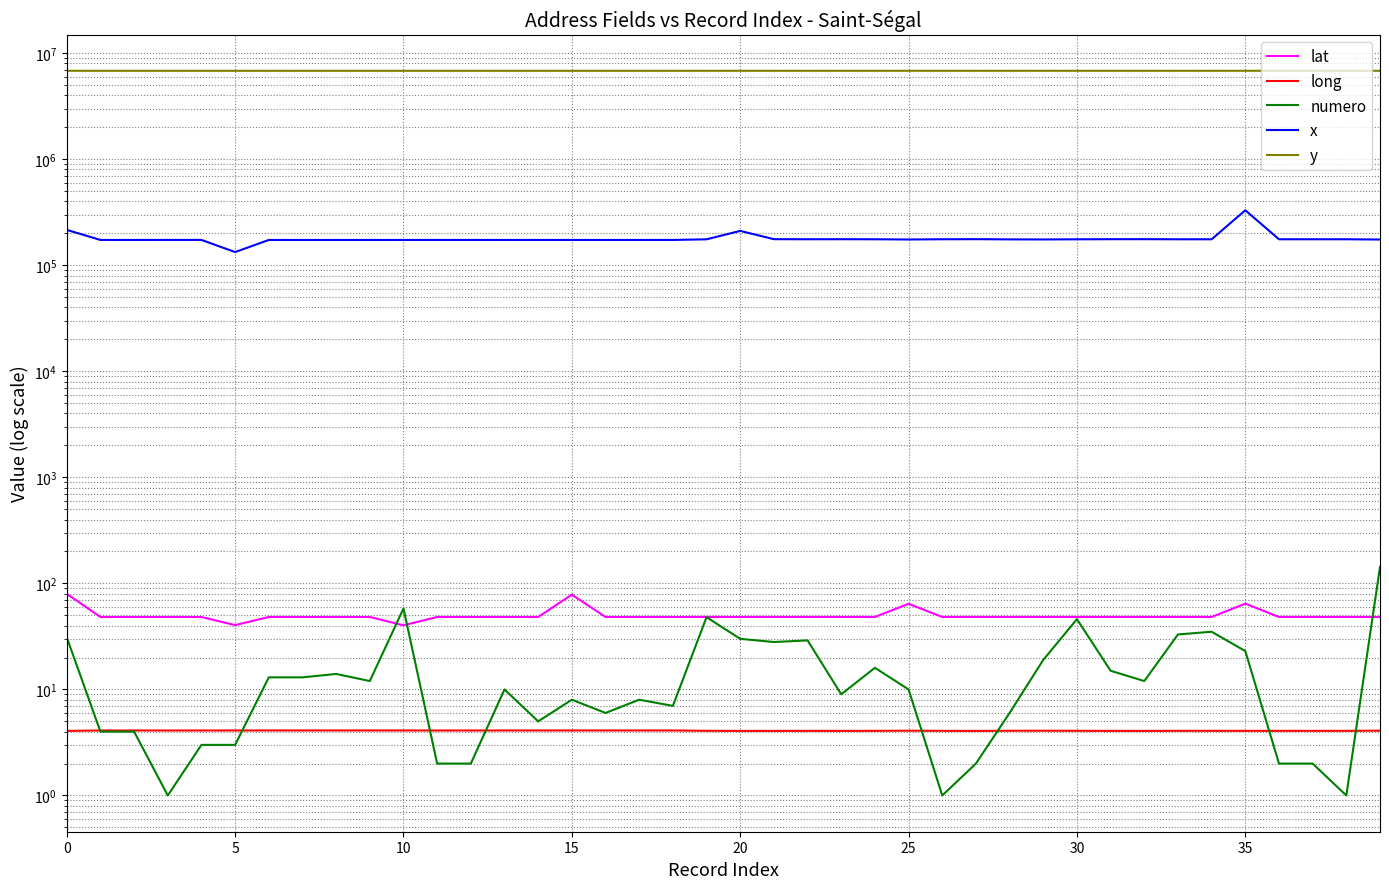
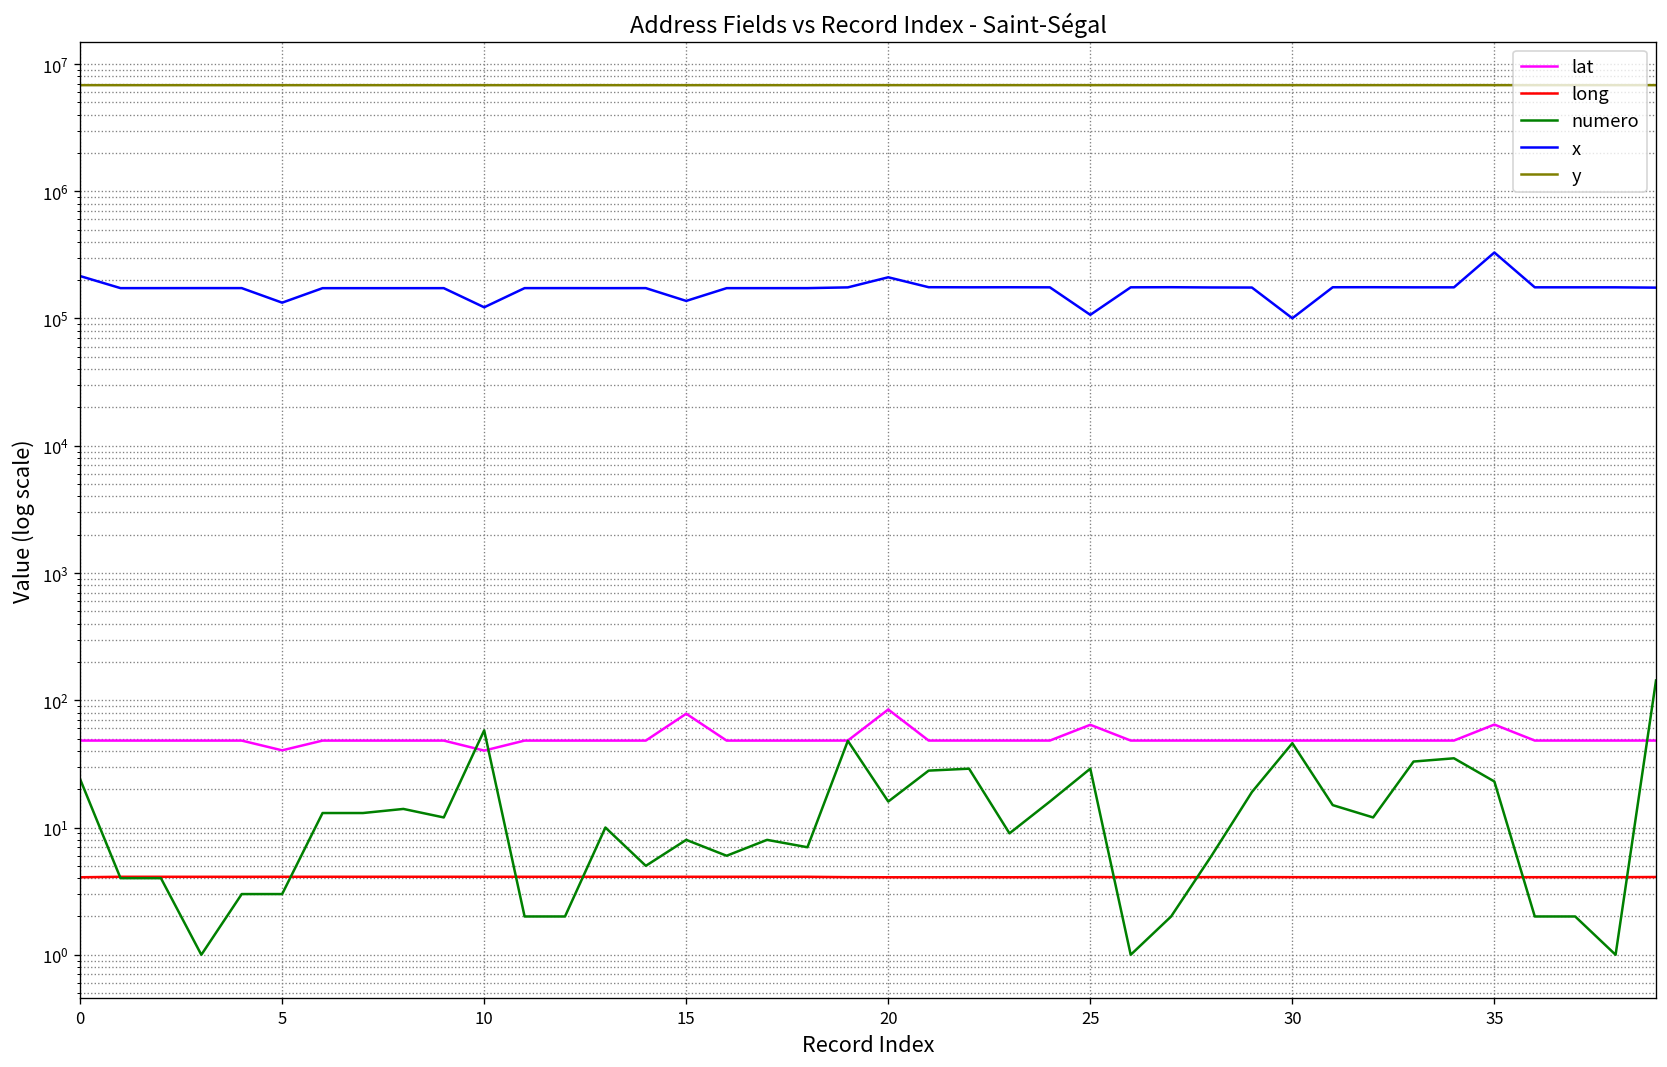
  {
    "lat": {
-     "0": 80,
+     "0": 50,
      "5": 40,
      "10": 40,
      "15": 80,
-     "20": 50,
+     "20": 80,
      "25": 60,
      "35": 60
    },
    "long": {
      "0": 4,
      "5": 4,
      "10": 4,
      "15": 4,
      "20": 4,
      "25": 4,
      "30": 4,
      "35": 4
    },
    "numero": {
-     "0": 31,
+     "0": 24,
      "5": 3,
      "10": 60,
      "15": 8,
-     "20": 30,
-     "25": 10,
+     "20": 16,
+     "25": 29,
      "35": 23
    },
    "x": {
      "0": 220000,
      "5": 130000,
-     "10": 170000,
-     "15": 170000,
+     "10": 120000,
+     "15": 140000,
      "20": 210000,
-     "25": 170000,
-     "30": 180000,
+     "25": 110000,
+     "30": 100000,
      "35": 330000
    },
    "y": {
      "0": 7000000,
      "5": 7000000,
      "10": 7000000,
      "15": 7000000,
      "20": 7000000,
      "25": 7000000,
      "30": 7000000,
      "35": 7000000
    }
  }
